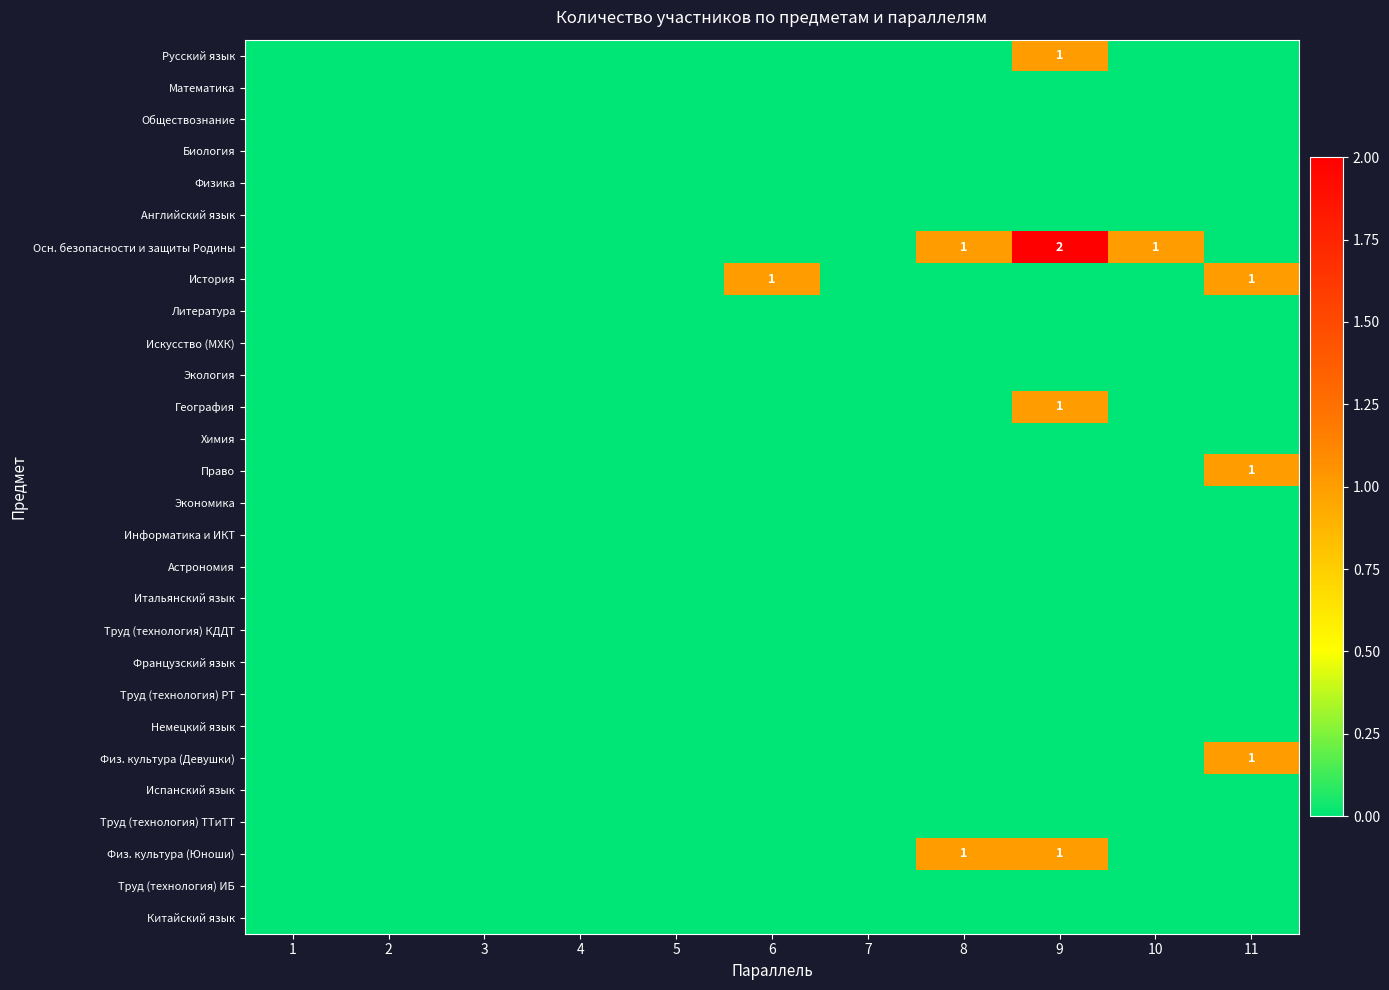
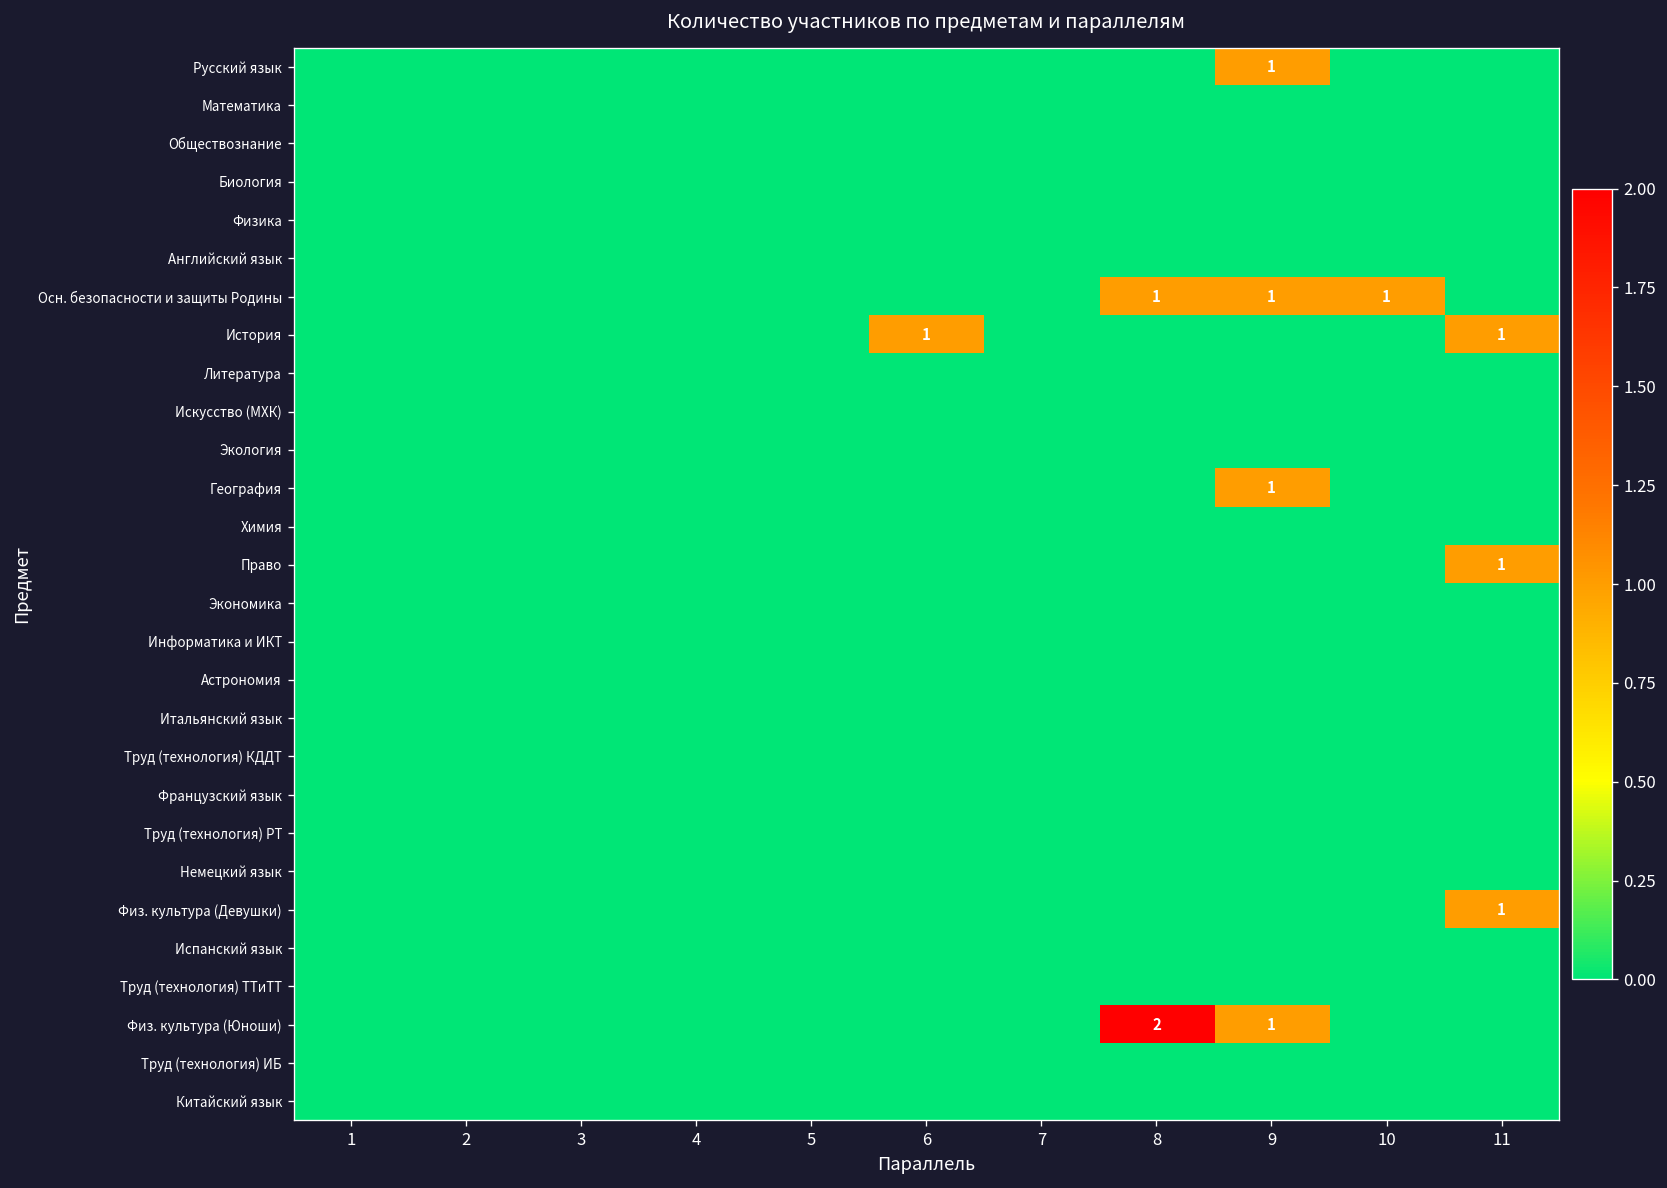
  {
    "Русский язык": {
      "9": 1
    },
    "Осн. безопасности и защиты Родины": {
      "8": 1,
-     "9": 2,
+     "9": 1,
      "10": 1
    },
    "История": {
      "6": 1,
      "11": 1
    },
    "География": {
      "9": 1
    },
    "Право": {
      "11": 1
    },
    "Физ. культура (Девушки)": {
      "11": 1
    },
    "Физ. культура (Юноши)": {
-     "8": 1,
+     "8": 2,
      "9": 1
    }
  }
